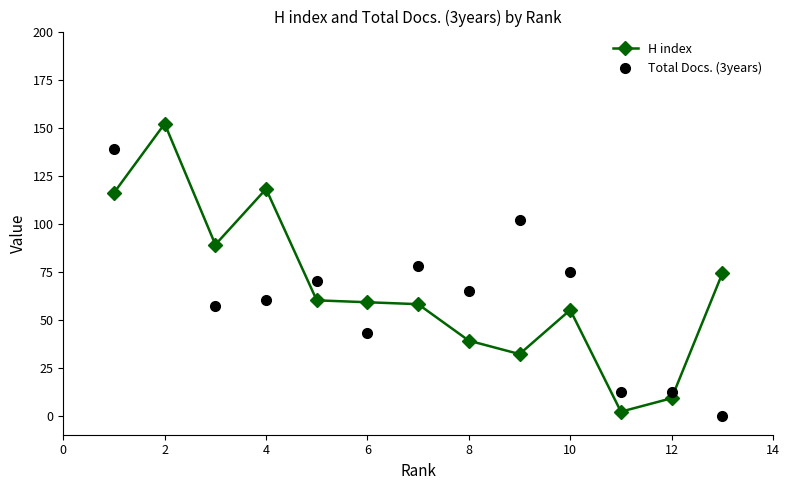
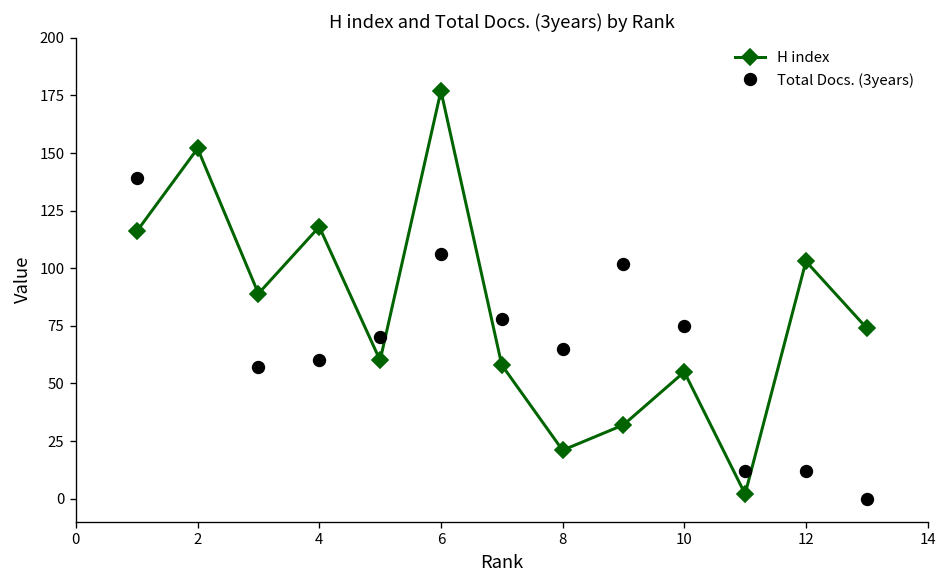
  {
    "H index": {
      "2": 152,
      "4": 118,
-     "6": 59,
-     "8": 39,
+     "6": 177,
+     "8": 21,
      "10": 55,
-     "12": 9
+     "12": 103
    },
    "Total Docs. (3years)": {
      "4": 60,
-     "6": 43,
+     "6": 106,
      "8": 65,
      "10": 75,
      "12": 12
    }
  }
